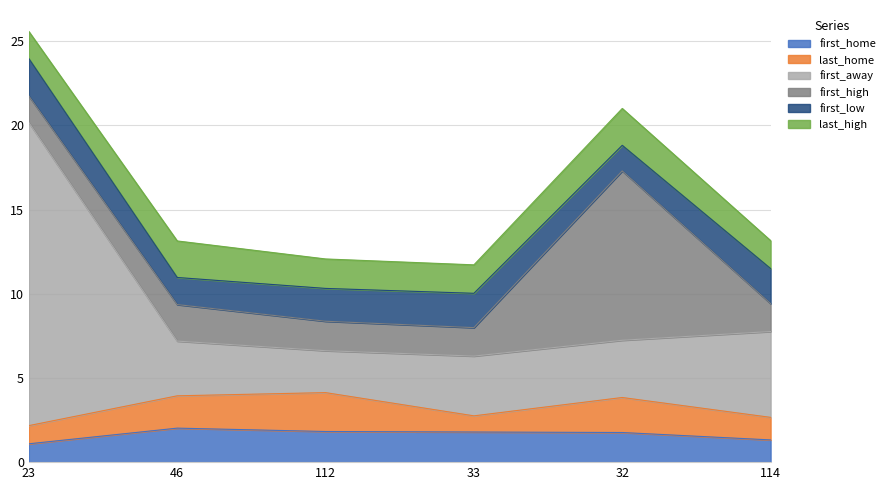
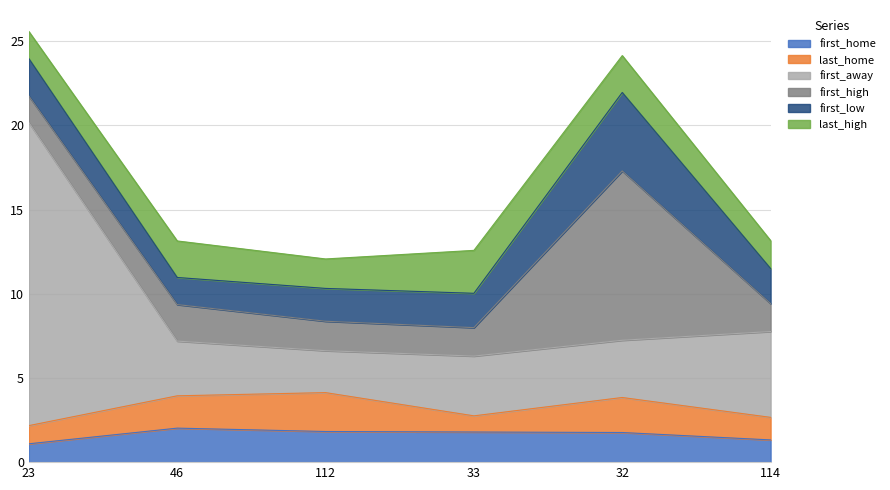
  {
    "first_home": {
      "23": 1.1,
      "46": 2.0,
      "112": 1.8,
      "33": 1.8,
      "32": 1.8,
      "114": 1.3
    },
    "last_home": {
      "23": 1.1,
      "46": 1.9,
      "112": 2.3,
      "33": 1.0,
      "32": 2.1,
      "114": 1.3
    },
    "first_away": {
      "23": 18.0,
      "46": 3.2,
      "112": 2.5,
      "33": 3.6,
      "32": 3.4,
      "114": 5.1
    },
    "first_high": {
      "23": 1.6,
      "46": 2.2,
      "112": 1.8,
      "33": 1.7,
      "32": 10.1,
      "114": 1.7
    },
    "first_low": {
      "23": 2.2,
      "46": 1.6,
      "112": 1.9,
      "33": 2.0,
-     "32": 1.5,
+     "32": 4.7,
      "114": 2.1
    },
    "last_high": {
      "23": 1.6,
      "46": 2.2,
      "112": 1.8,
-     "33": 1.7,
+     "33": 2.6,
      "32": 2.2,
      "114": 1.7
    }
  }
